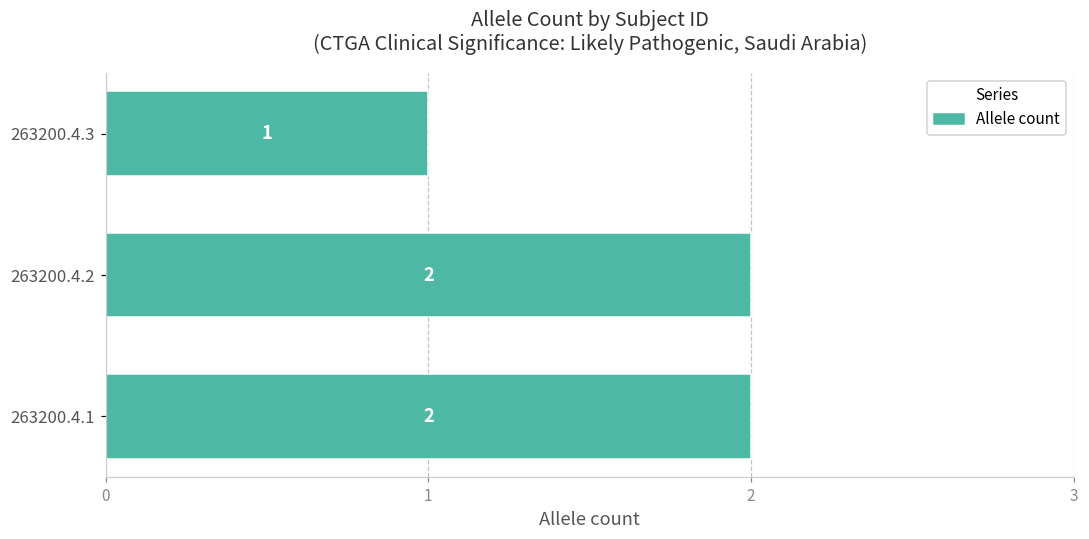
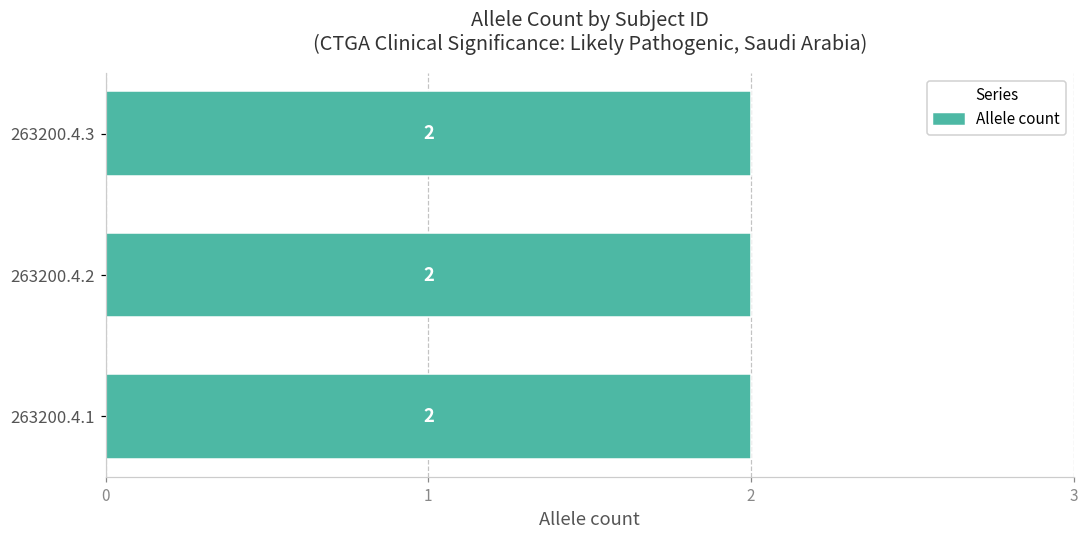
  {
-   "263200.4.3": 1,
+   "263200.4.3": 2,
    "263200.4.2": 2,
    "263200.4.1": 2
  }
